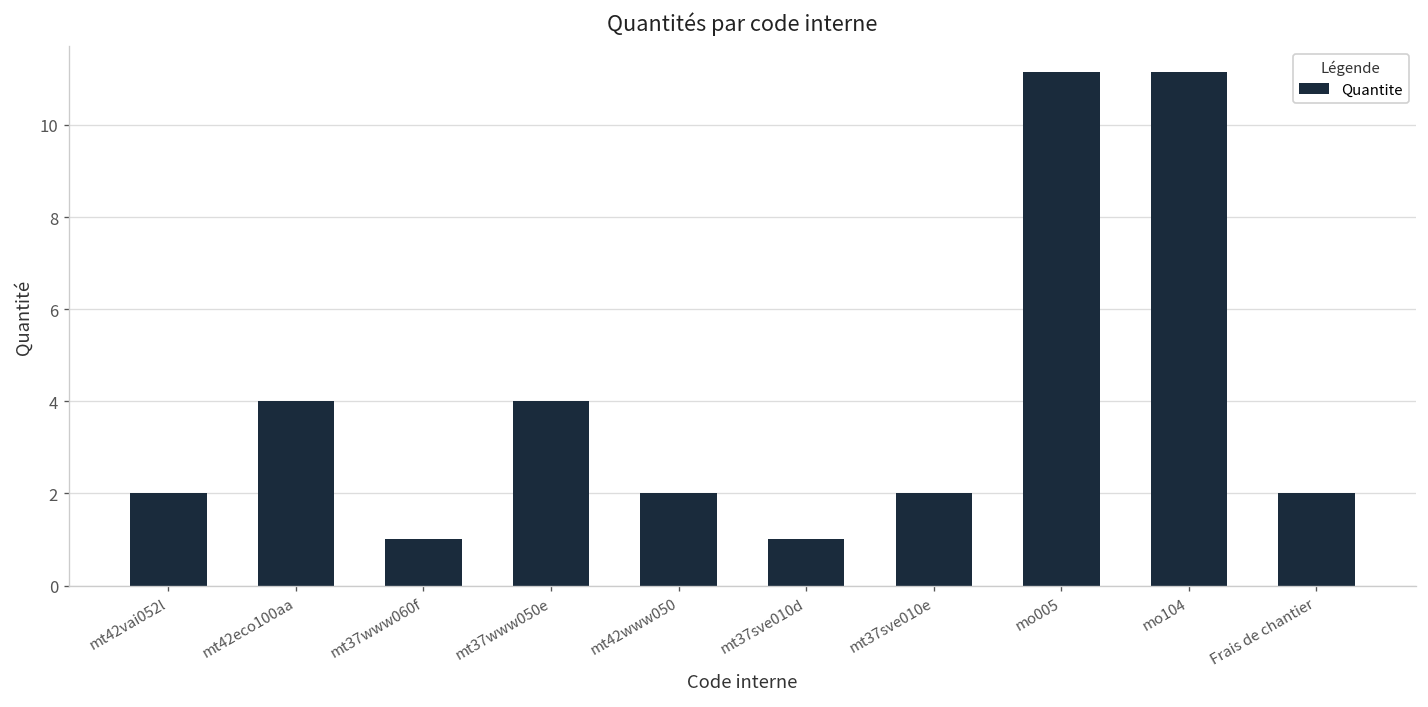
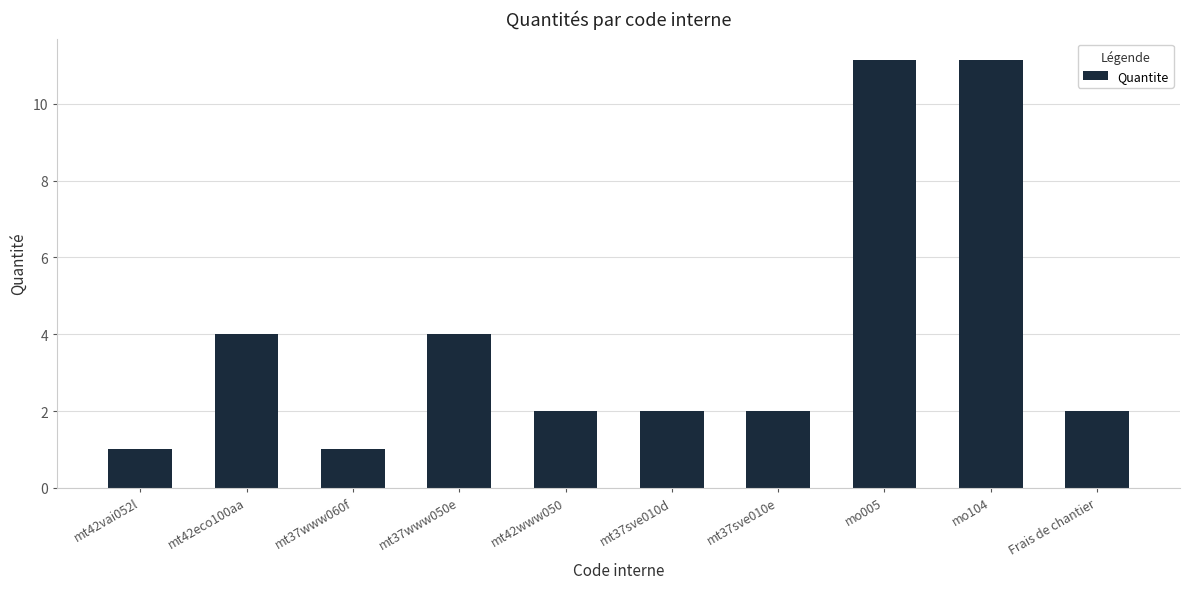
  {
-   "mt42vai052l": 2,
+   "mt42vai052l": 1,
    "mt42eco100aa": 4,
    "mt37www060f": 1,
    "mt37www050e": 4,
    "mt42www050": 2,
-   "mt37sve010d": 1,
+   "mt37sve010d": 2,
    "mt37sve010e": 2,
    "mo005": 11.1,
    "mo104": 11.1,
    "Frais de chantier": 2
  }
